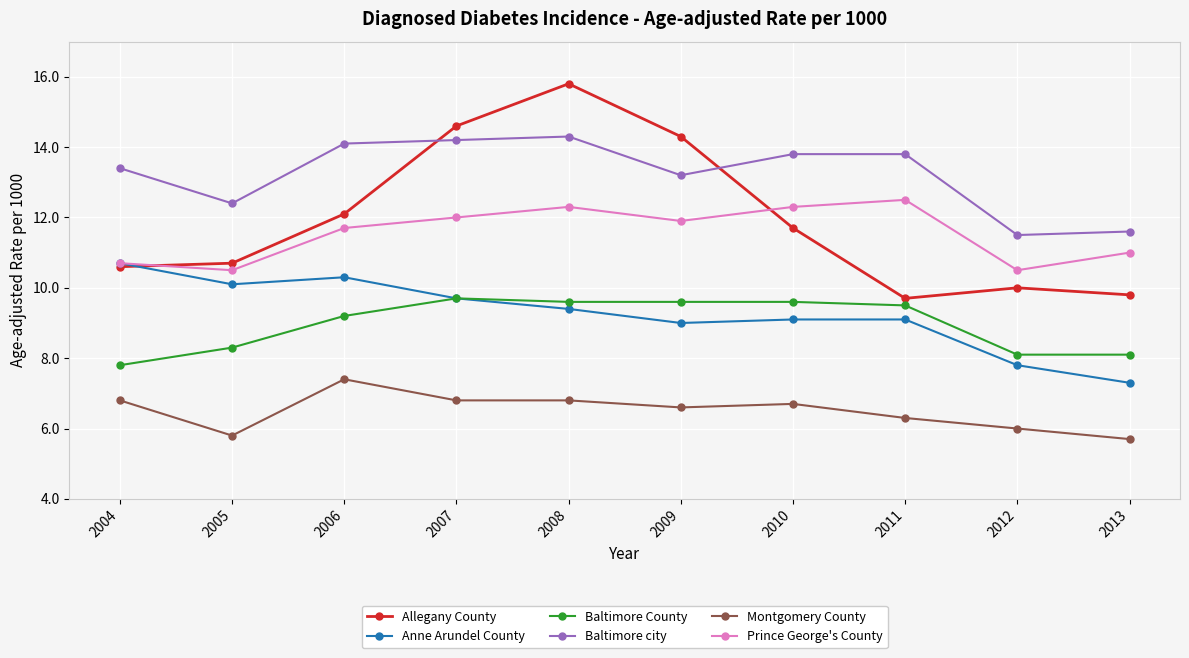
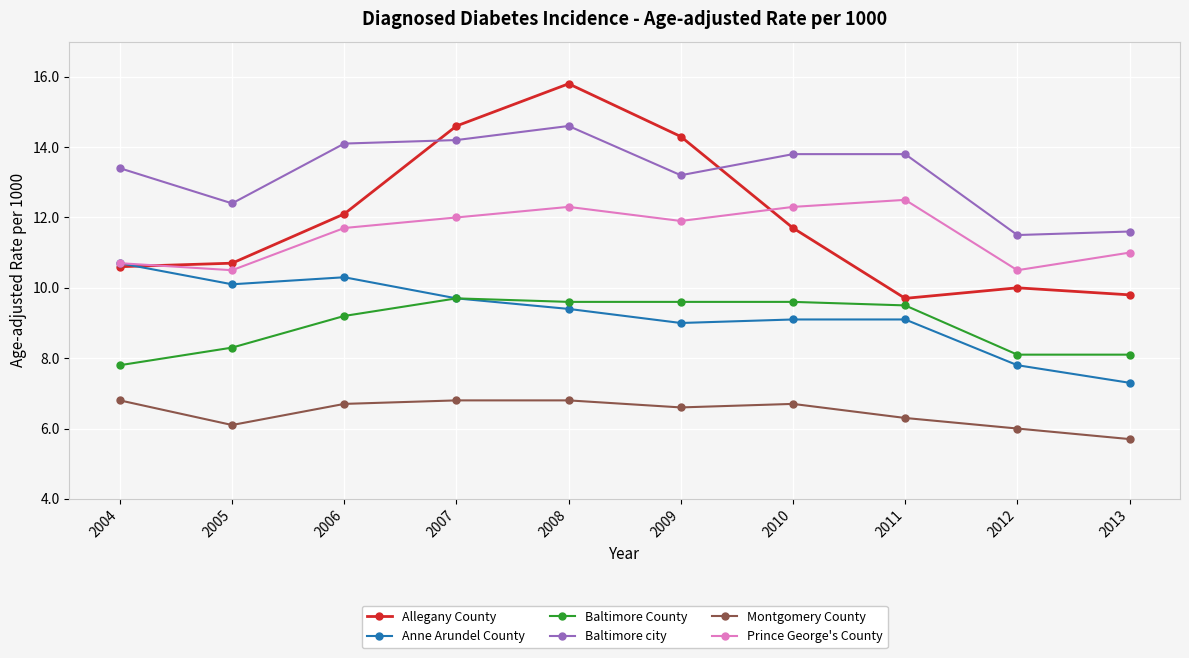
  {
    "Allegany County": {
      "2004": 10.6,
      "2005": 10.7,
      "2006": 12.1,
      "2007": 14.6,
      "2008": 15.8,
      "2009": 14.3,
      "2010": 11.7,
      "2011": 9.7,
      "2012": 10.0,
      "2013": 9.8
    },
    "Anne Arundel County": {
      "2005": 10.1,
      "2006": 10.3,
      "2008": 9.4,
      "2009": 9.0,
      "2010": 9.1,
      "2011": 9.1,
      "2012": 7.8,
      "2013": 7.3
    },
    "Baltimore County": {
      "2004": 7.8,
      "2005": 8.3,
      "2006": 9.2,
      "2008": 9.6,
      "2009": 9.6,
      "2010": 9.6,
      "2011": 9.5,
      "2012": 8.1,
      "2013": 8.1
    },
    "Baltimore city": {
      "2004": 13.4,
      "2005": 12.4,
      "2006": 14.1,
      "2007": 14.2,
-     "2008": 14.3,
+     "2008": 14.6,
      "2009": 13.2,
      "2010": 13.8,
      "2011": 13.8,
      "2012": 11.5,
      "2013": 11.6
    },
    "Montgomery County": {
      "2004": 6.8,
-     "2005": 5.8,
-     "2006": 7.4,
+     "2005": 6.1,
+     "2006": 6.7,
      "2007": 6.8,
      "2008": 6.8,
      "2009": 6.6,
      "2010": 6.7,
      "2011": 6.3,
      "2012": 6.0,
      "2013": 5.7
    },
    "Prince George's County": {
      "2005": 10.5,
      "2006": 11.7,
      "2007": 12.0,
      "2008": 12.3,
      "2009": 11.9,
      "2010": 12.3,
      "2011": 12.5,
      "2012": 10.5,
      "2013": 11.0
    }
  }
